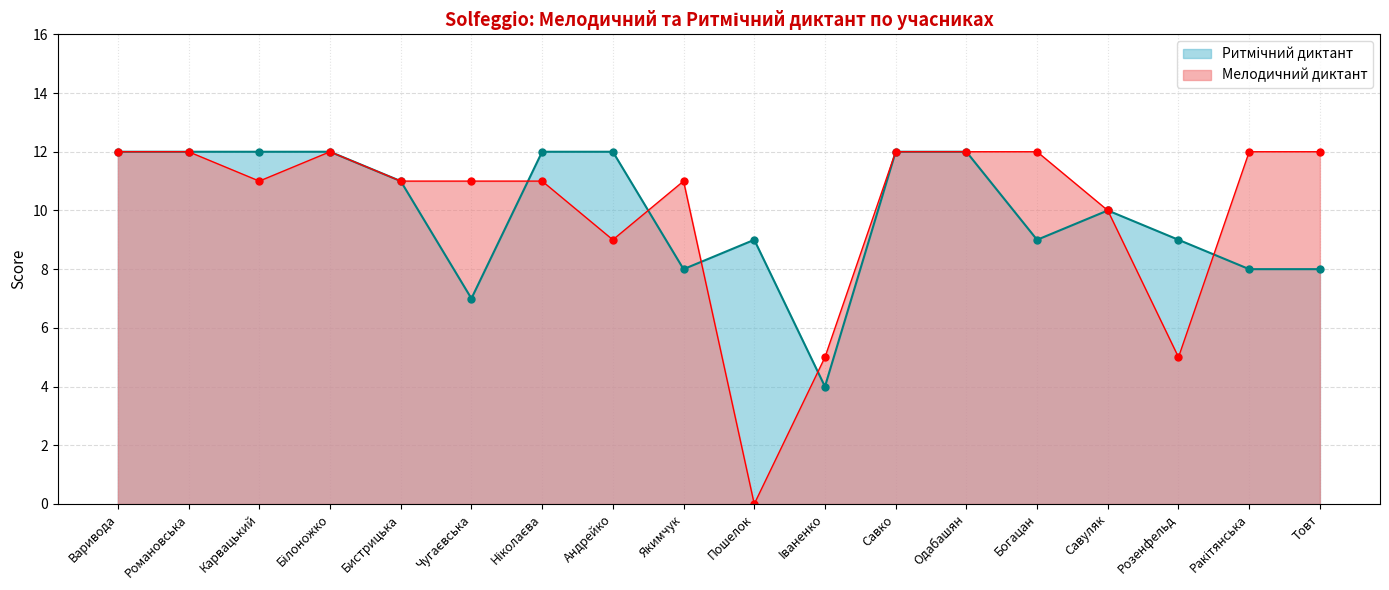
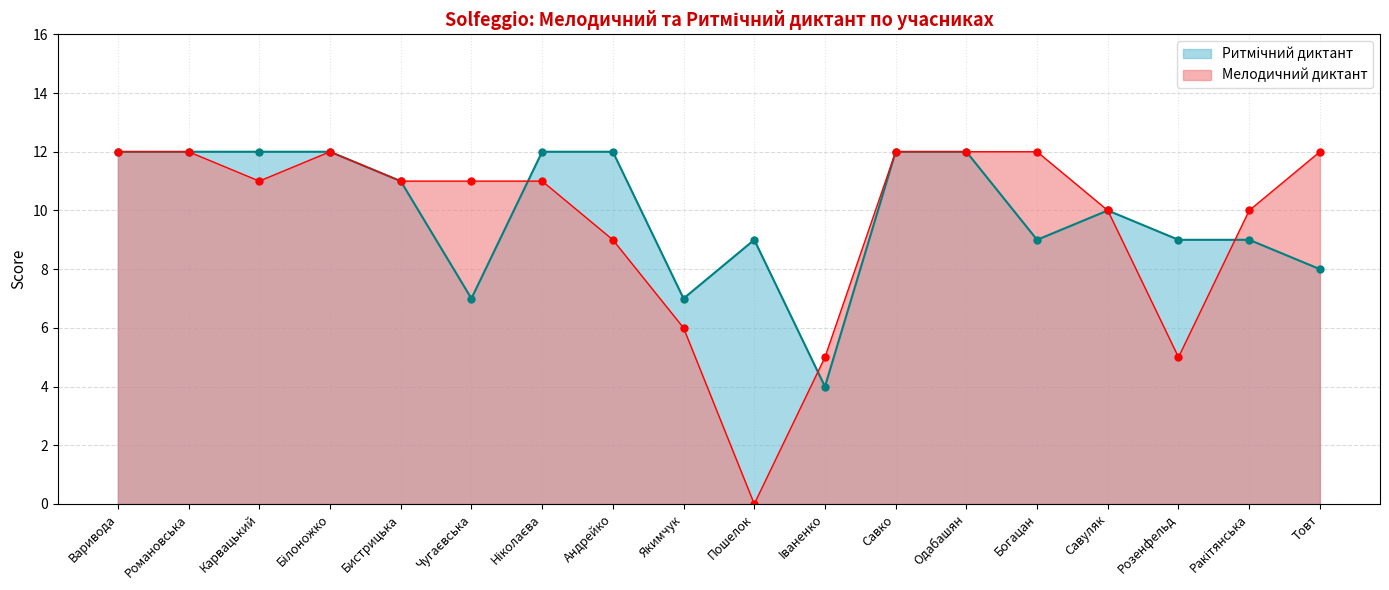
  {
    "Ритмічний диктант": {
      "Карвацький": 12,
      "Чугаєвська": 7,
      "Ніколаєва": 12,
      "Андрейко": 12,
-     "Якимчук": 8,
+     "Якимчук": 7,
      "Пошелок": 9,
      "Іваненко": 4,
      "Богацан": 9,
      "Розенфельд": 9,
-     "Ракітянська": 8,
+     "Ракітянська": 9,
      "Товт": 8
    },
    "Мелодичний диктант": {
      "Карвацький": 11,
      "Чугаєвська": 11,
      "Ніколаєва": 11,
      "Андрейко": 9,
-     "Якимчук": 11,
+     "Якимчук": 6,
      "Пошелок": 0,
      "Іваненко": 5,
      "Богацан": 12,
      "Розенфельд": 5,
-     "Ракітянська": 12,
+     "Ракітянська": 10,
      "Товт": 12
    }
  }
